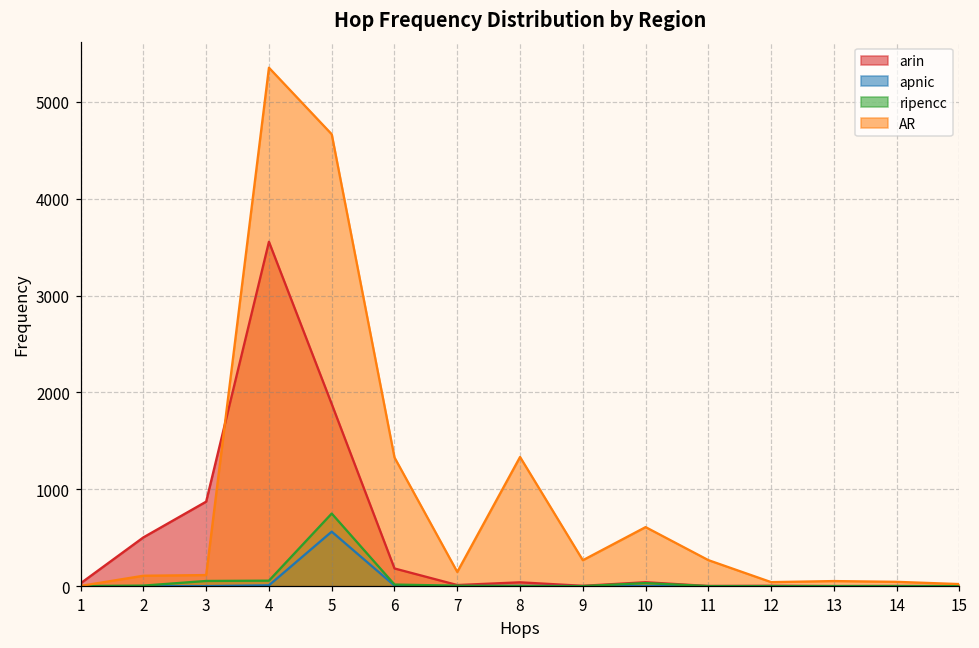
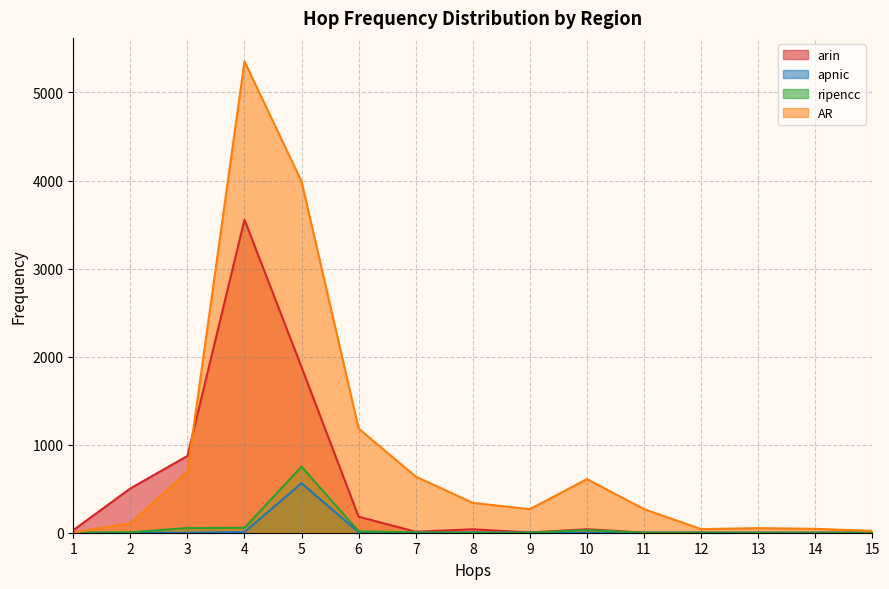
  {
    "arin": {
      "2": 500,
      "3": 900,
      "4": 3600,
      "5": 1900,
      "6": 200,
      "8": 0
    },
    "apnic": {
      "3": 0,
      "4": 0,
      "5": 600,
      "10": 0
    },
    "ripencc": {
      "3": 100,
      "4": 100,
      "5": 700
    },
    "AR": {
      "2": 100,
-     "3": 100,
+     "3": 700,
      "4": 5400,
-     "5": 4700,
-     "6": 1300,
-     "7": 100,
-     "8": 1300,
+     "5": 4000,
+     "6": 1200,
+     "7": 600,
+     "8": 300,
      "9": 300,
      "10": 600,
      "11": 300,
      "12": 0,
      "13": 100,
      "14": 0
    }
  }
